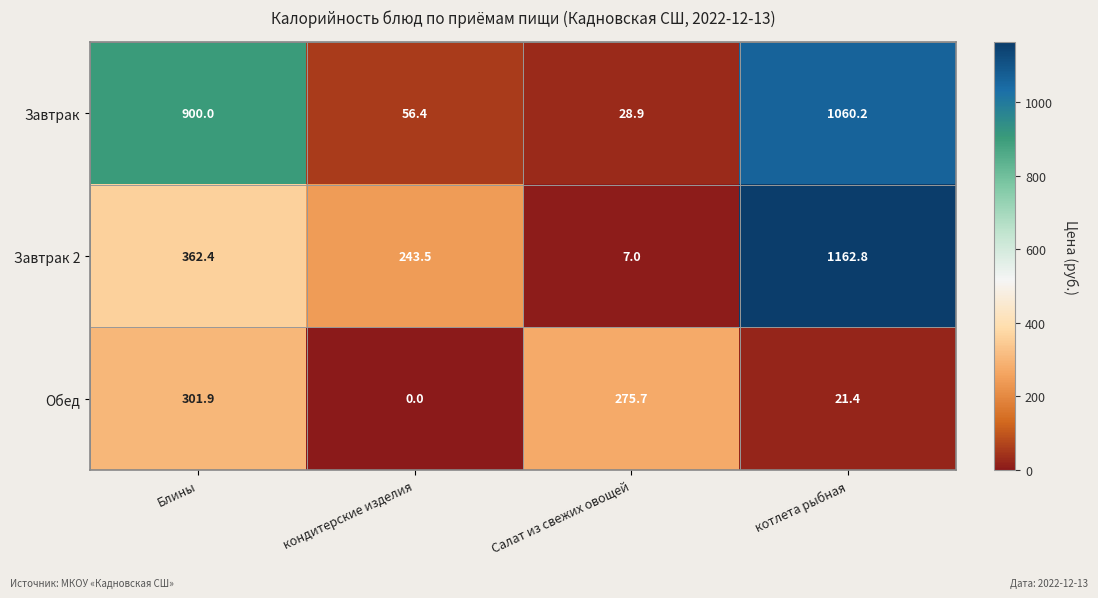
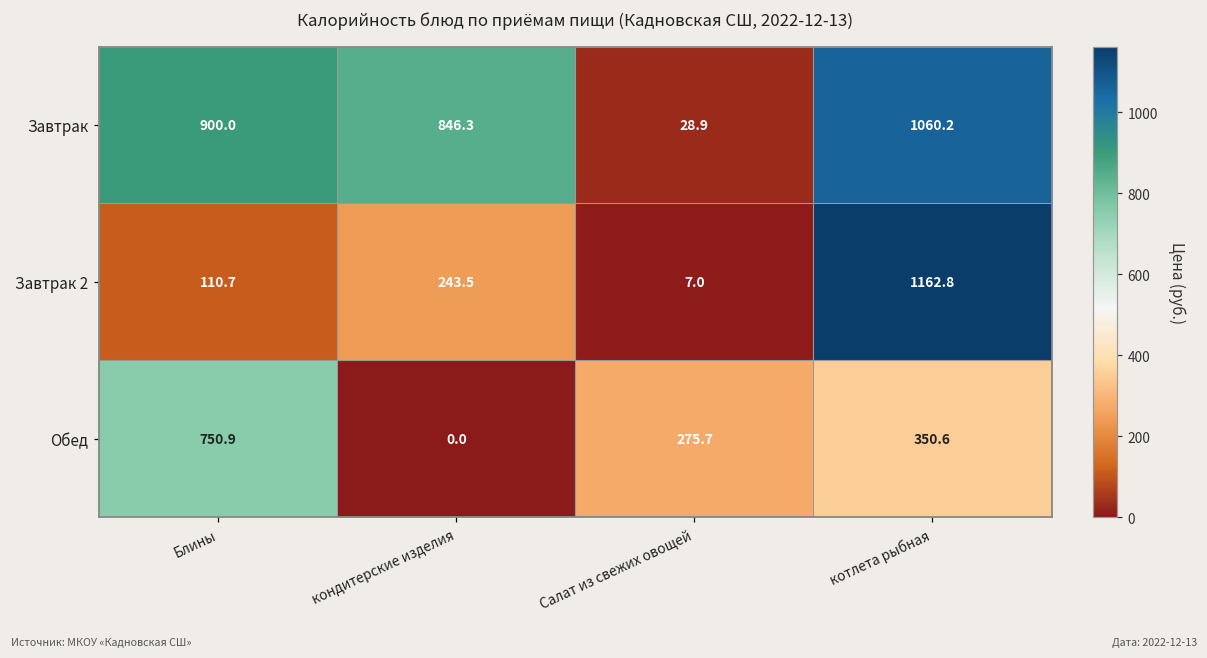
  {
    "Завтрак": {
      "Блины": 900.0,
-     "кондитерские изделия": 56.4,
+     "кондитерские изделия": 846.3,
      "Салат из свежих овощей": 28.9,
      "котлета рыбная": 1060.2
    },
    "Завтрак 2": {
-     "Блины": 362.4,
+     "Блины": 110.7,
      "кондитерские изделия": 243.5,
      "Салат из свежих овощей": 7.0,
      "котлета рыбная": 1162.8
    },
    "Обед": {
-     "Блины": 301.9,
+     "Блины": 750.9,
      "кондитерские изделия": 0.0,
      "Салат из свежих овощей": 275.7,
-     "котлета рыбная": 21.4
+     "котлета рыбная": 350.6
    }
  }
